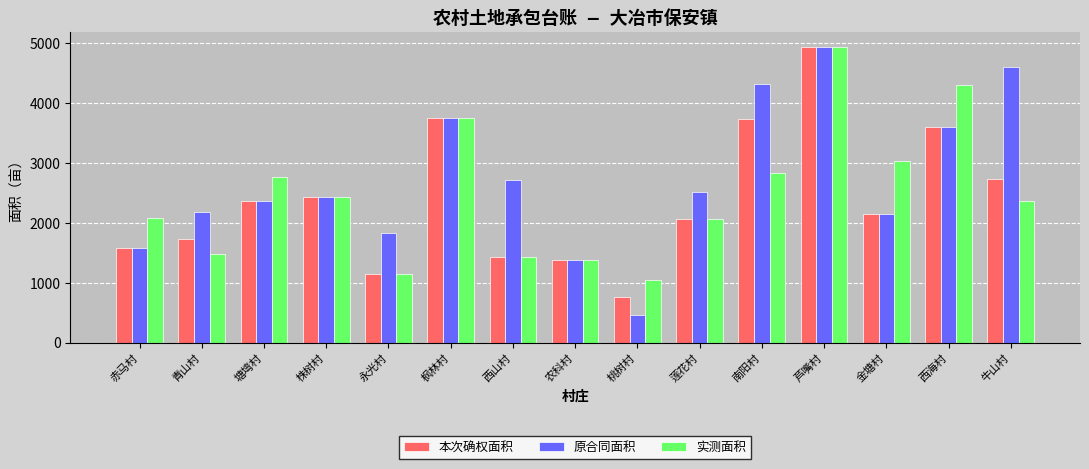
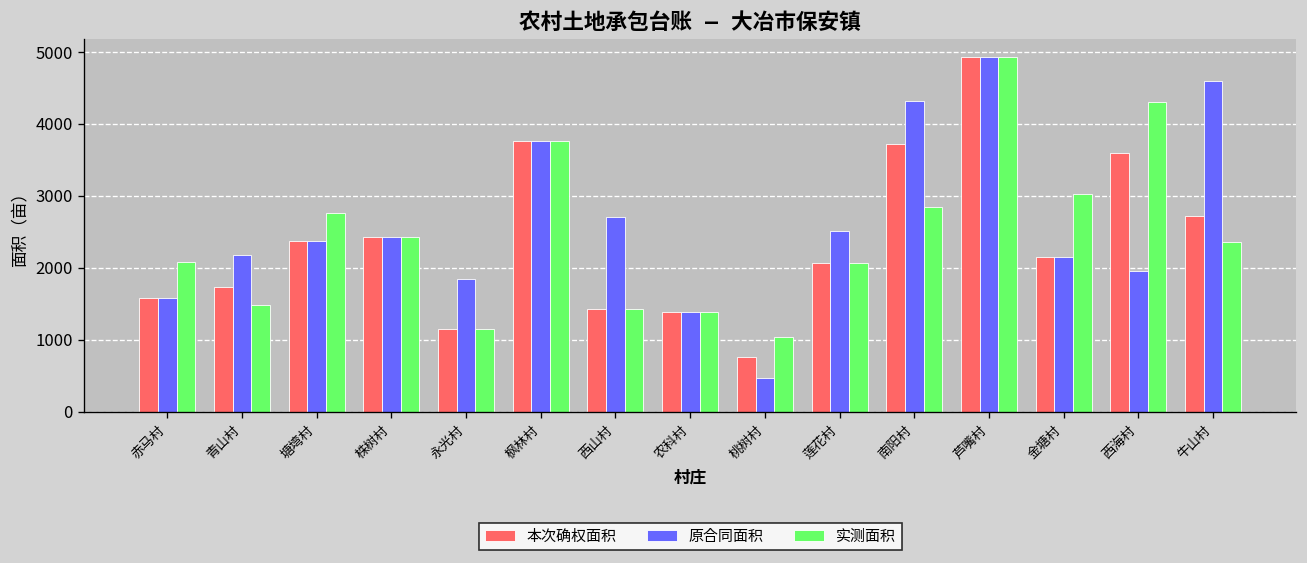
  {
    "本次确权面积": {
      "赤马村": 1600,
      "青山村": 1700,
      "塘塆村": 2400,
      "株树村": 2400,
      "永光村": 1100,
      "枫林村": 3800,
      "西山村": 1400,
      "农科村": 1400,
      "桃树村": 800,
      "莲花村": 2100,
      "南阳村": 3700,
      "芦嘴村": 4900,
      "金塘村": 2100,
      "西海村": 3600,
      "牛山村": 2700
    },
    "原合同面积": {
      "赤马村": 1600,
      "青山村": 2200,
      "塘塆村": 2400,
      "株树村": 2400,
      "永光村": 1800,
      "枫林村": 3800,
      "西山村": 2700,
      "农科村": 1400,
      "桃树村": 500,
      "莲花村": 2500,
      "南阳村": 4300,
      "芦嘴村": 4900,
      "金塘村": 2100,
-     "西海村": 3600,
+     "西海村": 2000,
      "牛山村": 4600
    },
    "实测面积": {
      "赤马村": 2100,
      "青山村": 1500,
      "塘塆村": 2800,
      "株树村": 2400,
      "永光村": 1100,
      "枫林村": 3800,
      "西山村": 1400,
      "农科村": 1400,
      "桃树村": 1000,
      "莲花村": 2100,
      "南阳村": 2800,
      "芦嘴村": 4900,
      "金塘村": 3000,
      "西海村": 4300,
      "牛山村": 2400
    }
  }
